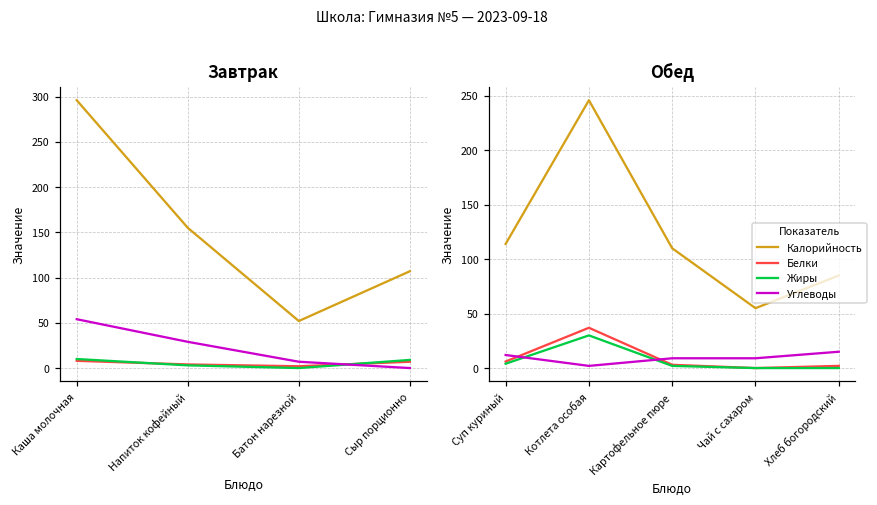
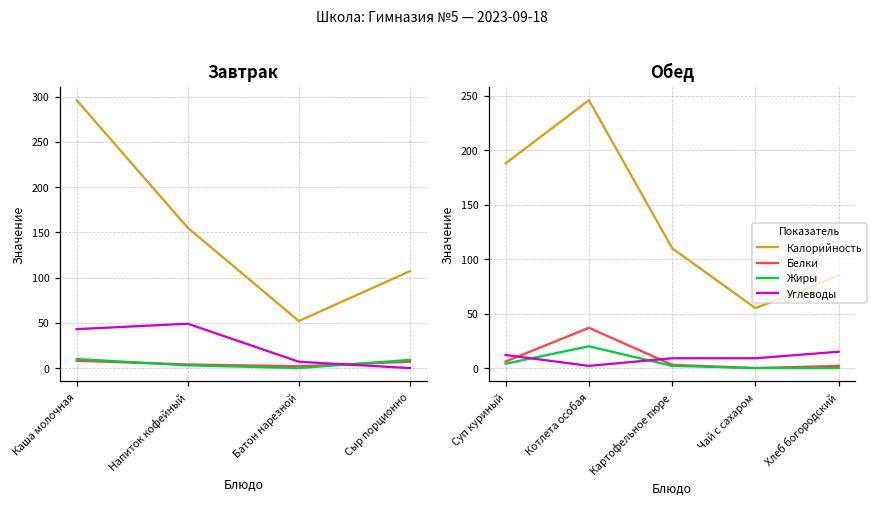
  {
    "Завтрак": {
      "Калорийность": {
        "Каша молочная": 300,
        "Напиток кофейный": 160,
        "Батон нарезной": 50,
        "Сыр порционно": 110
      },
      "Углеводы": {
-       "Каша молочная": 50,
-       "Напиток кофейный": 30,
+       "Каша молочная": 40,
+       "Напиток кофейный": 50,
        "Батон нарезной": 10,
        "Сыр порционно": 0
      }
    },
    "Обед": {
      "Калорийность": {
-       "Суп куриный": 110,
+       "Суп куриный": 190,
        "Котлета особая": 250,
        "Картофельное пюре": 110,
        "Чай с сахаром": 60
      },
      "Белки": {
        "Котлета особая": 40
      },
      "Жиры": {
-       "Котлета особая": 30
+       "Котлета особая": 20
      },
      "Углеводы": {
        "Суп куриный": 10,
        "Котлета особая": 0,
        "Картофельное пюре": 10,
        "Чай с сахаром": 10,
        "Хлеб богородский": 20
      }
    }
  }
